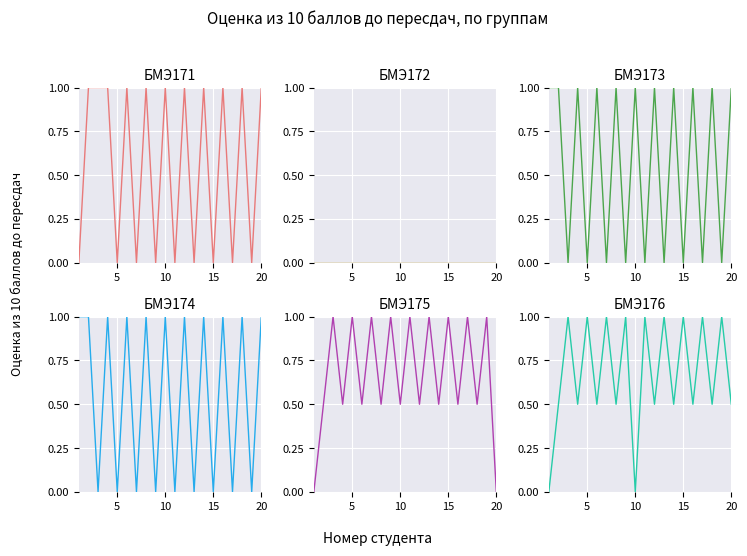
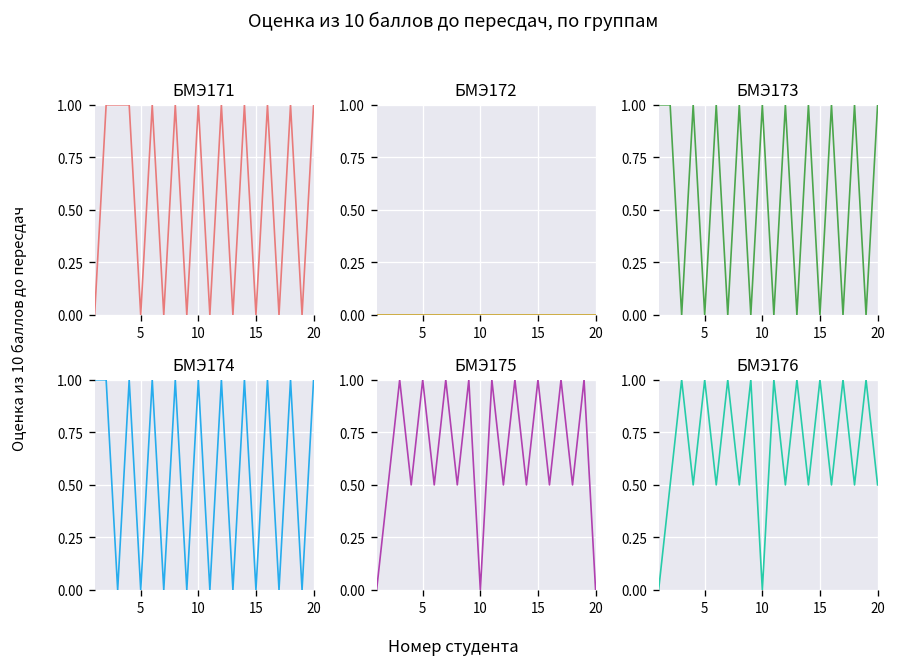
  {
    "БМЭ171": {
      "5": 0.00,
      "10": 1.00,
      "15": 0.00,
      "20": 1.00
    },
    "БМЭ172": {
      "5": 0.00,
      "10": 0.00,
      "15": 0.00,
      "20": 0.00
    },
    "БМЭ173": {
      "5": 0.00,
      "10": 1.00,
      "15": 0.00,
      "20": 1.00
    },
    "БМЭ174": {
      "5": 0.00,
      "10": 1.00,
      "15": 0.00,
      "20": 1.00
    },
    "БМЭ175": {
      "5": 1.00,
-     "10": 0.50,
+     "10": 0.00,
      "15": 1.00,
      "20": 0.00
    },
    "БМЭ176": {
      "5": 1.00,
      "10": 0.00,
      "15": 1.00,
      "20": 0.50
    }
  }
